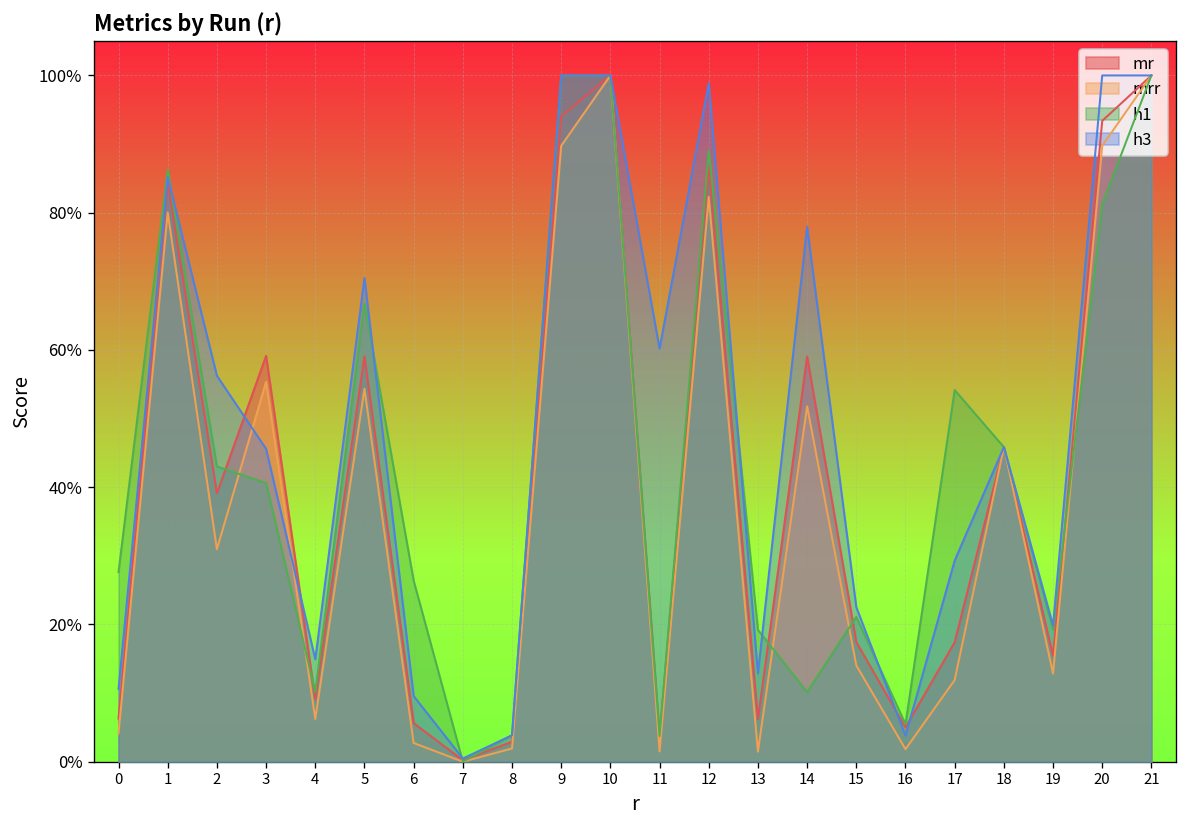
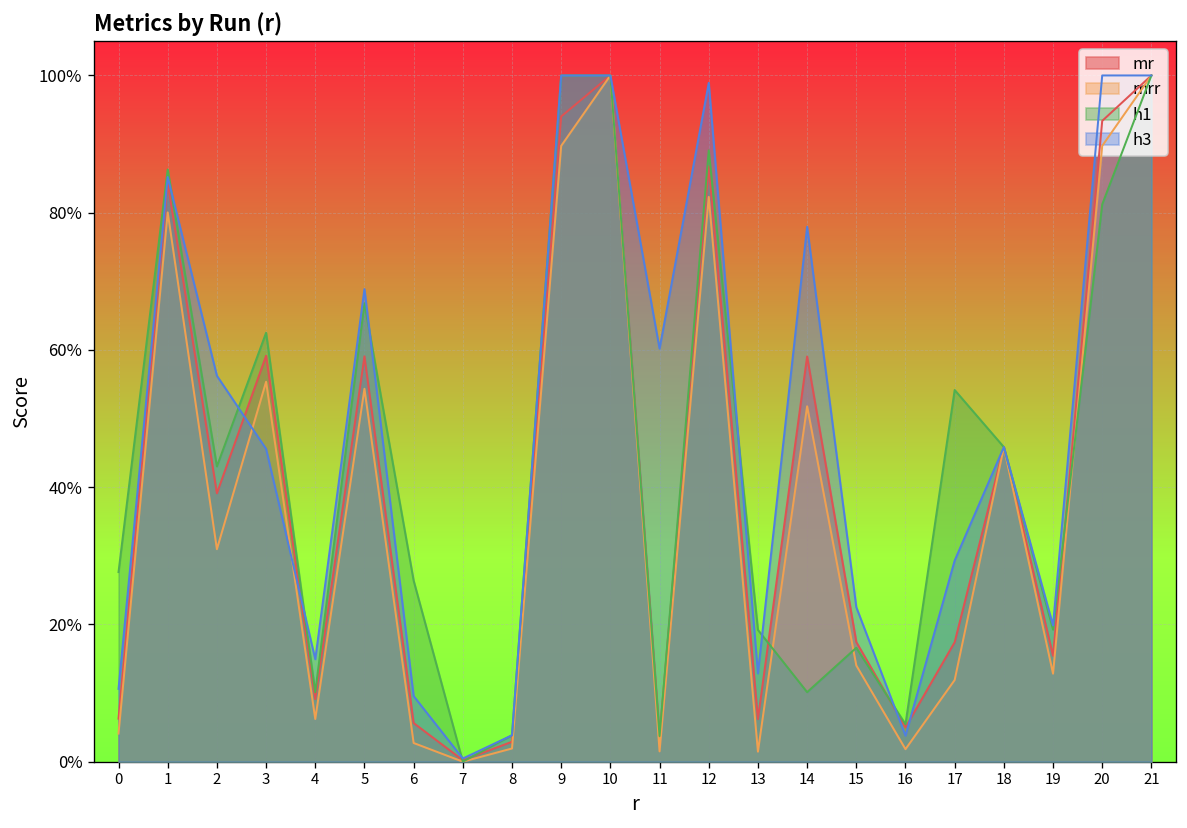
  {
    "h1": {
      "0": "28%",
      "1": "86%",
      "2": "43%",
-     "3": "41%",
+     "3": "63%",
      "4": "10%",
      "5": "67%",
      "6": "26%",
      "12": "89%",
      "13": "19%",
      "14": "10%",
-     "15": "21%",
+     "15": "17%",
      "17": "54%",
      "19": "19%",
      "20": "81%"
    },
    "h3": {
      "0": "11%",
      "1": "85%",
      "2": "56%",
      "3": "46%",
      "4": "15%",
-     "5": "70%",
+     "5": "69%",
      "6": "10%",
      "11": "60%",
      "12": "99%",
      "13": "13%",
      "14": "78%",
      "15": "23%",
      "16": "4%",
      "17": "29%",
      "19": "20%"
    }
  }
